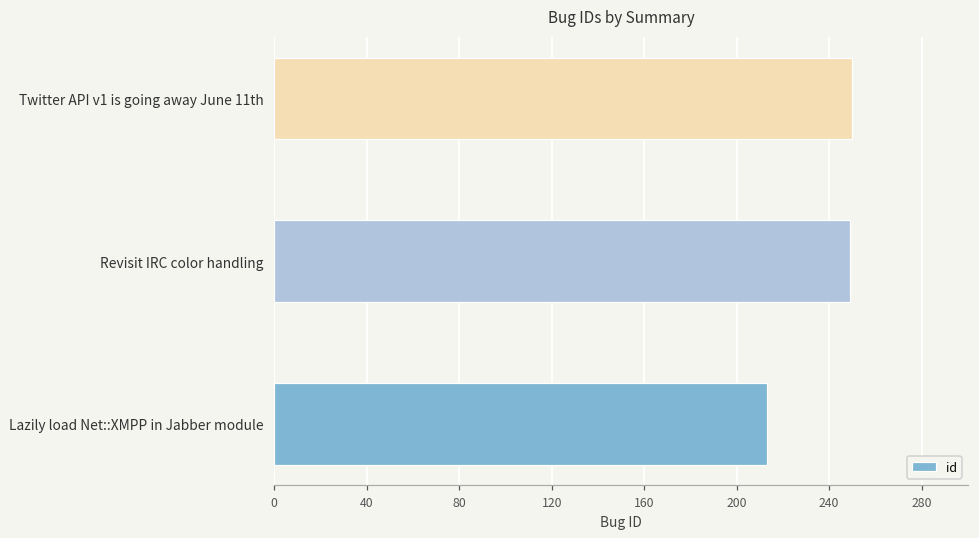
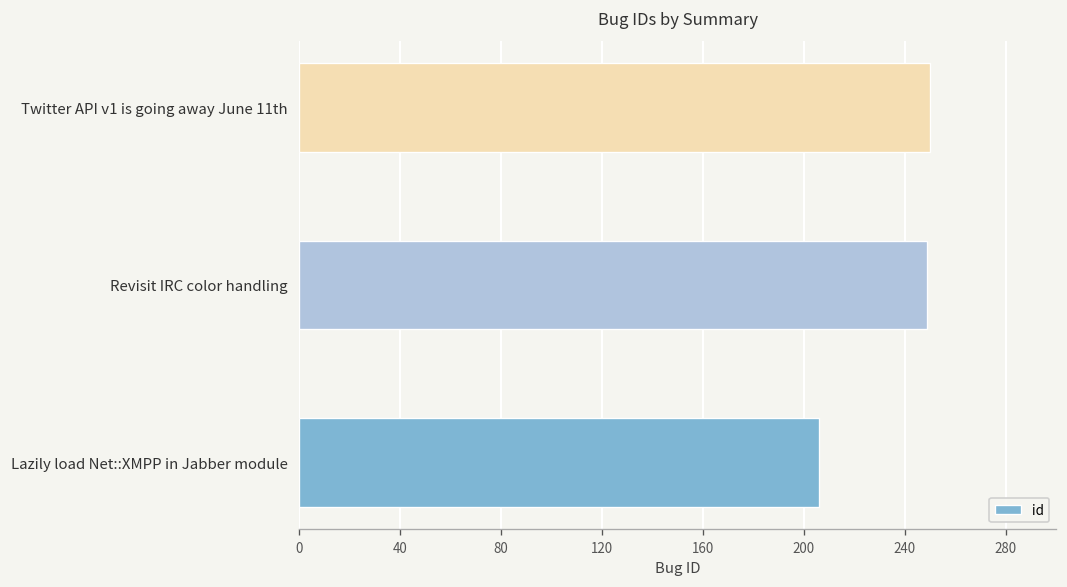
  {
    "Twitter API v1 is going away June 11th": 250,
    "Revisit IRC color handling": 249,
-   "Lazily load Net::XMPP in Jabber module": 213
+   "Lazily load Net::XMPP in Jabber module": 206
  }
